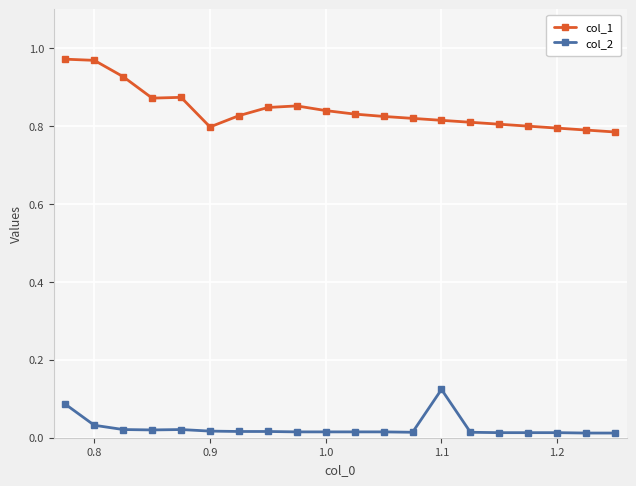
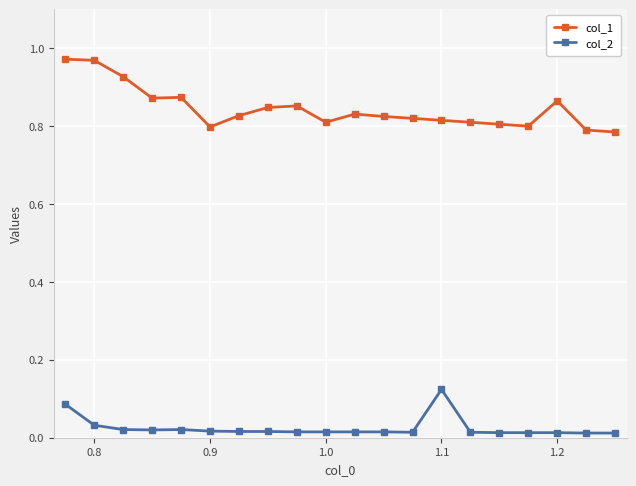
  {
    "col_1": {
      "0.8": 0.97,
      "0.9": 0.80,
-     "1.0": 0.84,
+     "1.0": 0.81,
      "1.1": 0.82,
-     "1.2": 0.80
+     "1.2": 0.87
    },
    "col_2": {
      "0.8": 0.03,
      "0.9": 0.02,
      "1.0": 0.02,
      "1.1": 0.12,
      "1.2": 0.01
    }
  }
